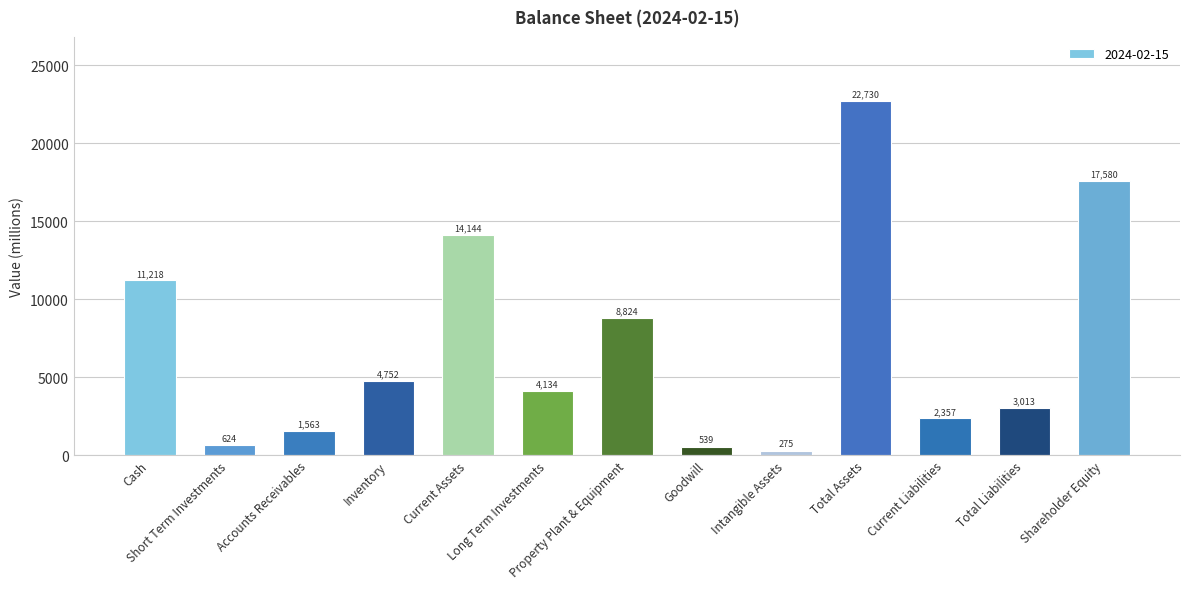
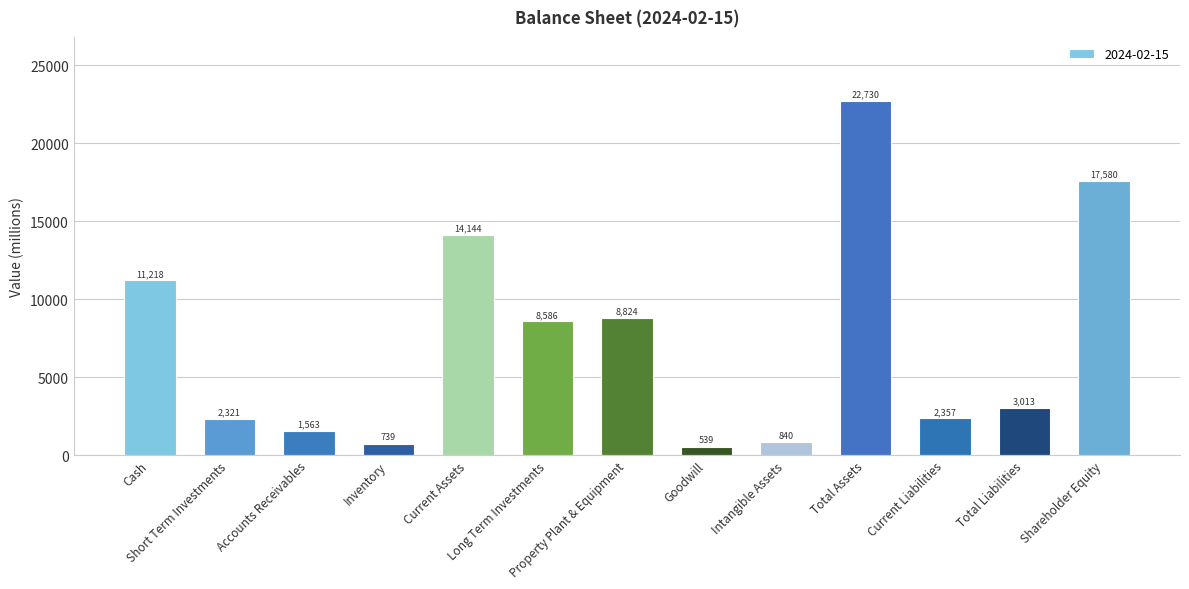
  {
    "Cash": "11,218",
-   "Short Term Investments": "624",
+   "Short Term Investments": "2,321",
    "Accounts Receivables": "1,563",
-   "Inventory": "4,752",
+   "Inventory": "739",
    "Current Assets": "14,144",
-   "Long Term Investments": "4,134",
+   "Long Term Investments": "8,586",
    "Property Plant & Equipment": "8,824",
    "Goodwill": "539",
-   "Intangible Assets": "275",
+   "Intangible Assets": "840",
    "Total Assets": "22,730",
    "Current Liabilities": "2,357",
    "Total Liabilities": "3,013",
    "Shareholder Equity": "17,580"
  }
